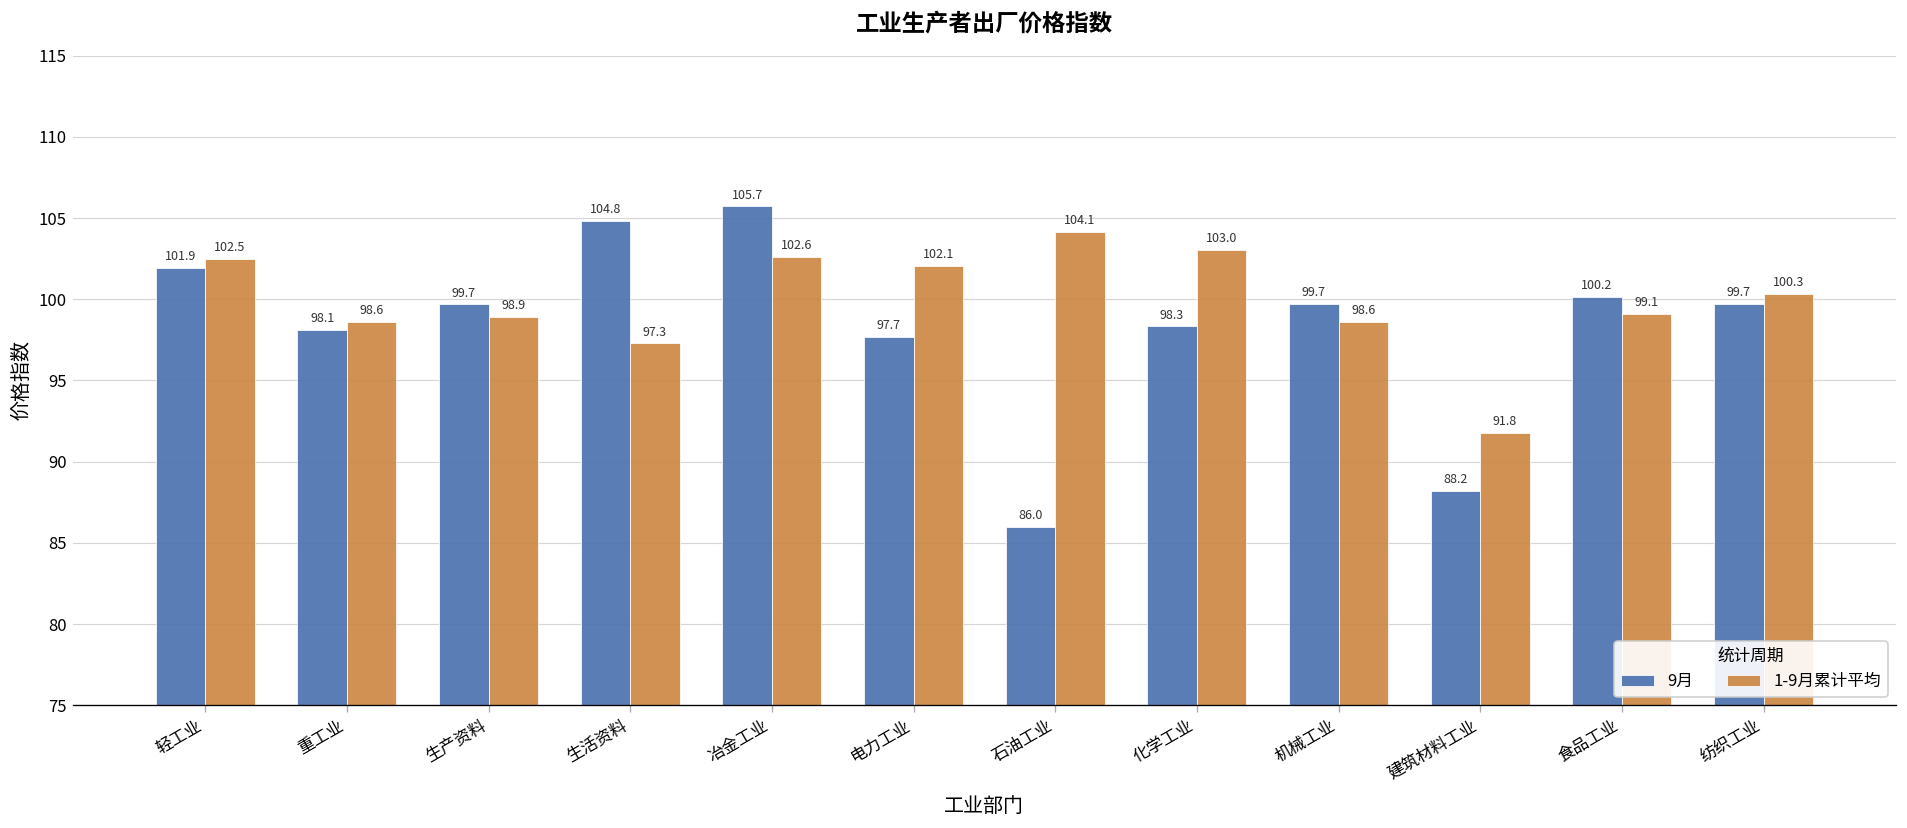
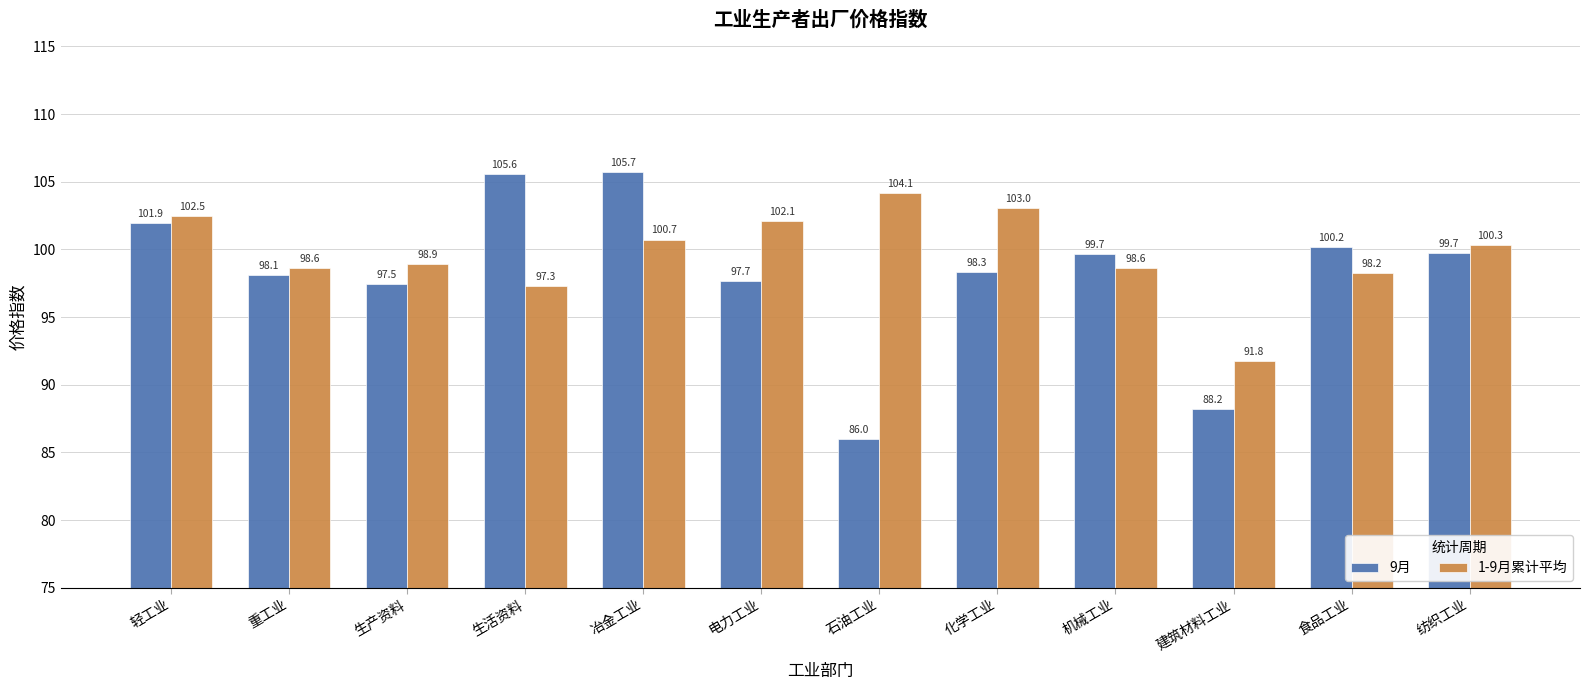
  {
    "9月": {
      "轻工业": 101.9,
      "重工业": 98.1,
-     "生产资料": 99.7,
-     "生活资料": 104.8,
+     "生产资料": 97.5,
+     "生活资料": 105.6,
      "冶金工业": 105.7,
      "电力工业": 97.7,
      "石油工业": 86.0,
      "化学工业": 98.3,
      "机械工业": 99.7,
      "建筑材料工业": 88.2,
      "食品工业": 100.2,
      "纺织工业": 99.7
    },
    "1-9月累计平均": {
      "轻工业": 102.5,
      "重工业": 98.6,
      "生产资料": 98.9,
      "生活资料": 97.3,
-     "冶金工业": 102.6,
+     "冶金工业": 100.7,
      "电力工业": 102.1,
      "石油工业": 104.1,
      "化学工业": 103.0,
      "机械工业": 98.6,
      "建筑材料工业": 91.8,
-     "食品工业": 99.1,
+     "食品工业": 98.2,
      "纺织工业": 100.3
    }
  }
